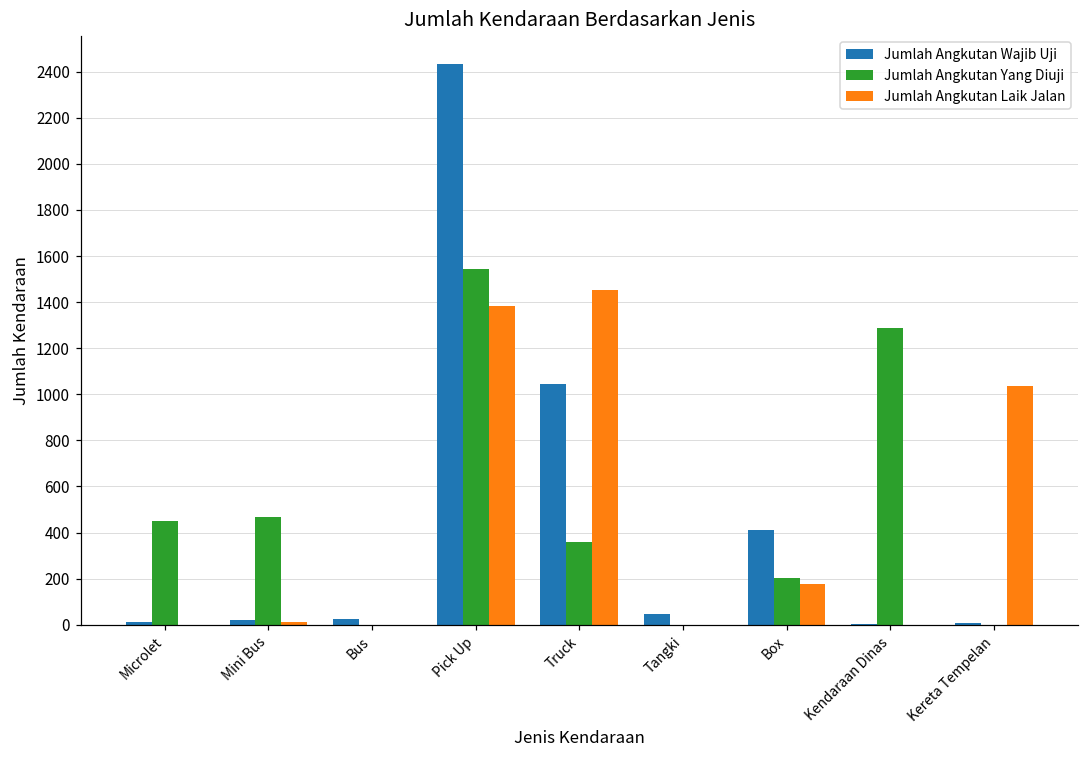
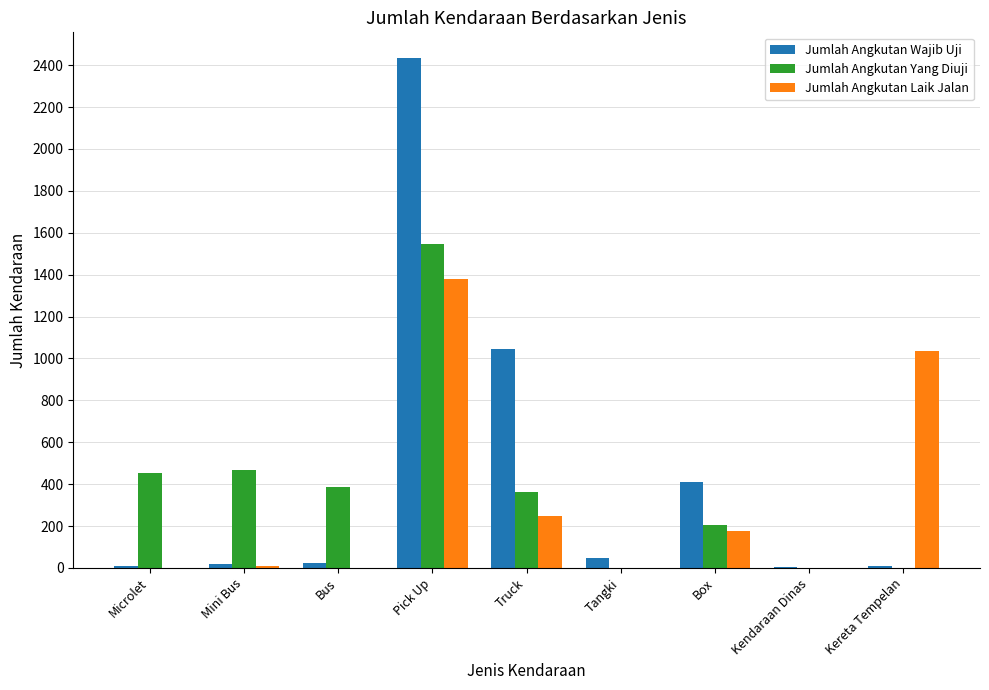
  {
    "Jumlah Angkutan Wajib Uji": {
      "Mini Bus": 20,
      "Bus": 20,
      "Pick Up": 2440,
      "Truck": 1050,
      "Tangki": 50,
      "Box": 410
    },
    "Jumlah Angkutan Yang Diuji": {
      "Microlet": 450,
      "Mini Bus": 470,
-     "Bus": 0,
+     "Bus": 390,
      "Pick Up": 1550,
      "Truck": 360,
      "Tangki": 0,
      "Box": 200,
-     "Kendaraan Dinas": 1290,
+     "Kendaraan Dinas": 0,
      "Kereta Tempelan": 0
    },
    "Jumlah Angkutan Laik Jalan": {
      "Microlet": 0,
      "Bus": 0,
      "Pick Up": 1380,
-     "Truck": 1450,
+     "Truck": 250,
      "Tangki": 0,
      "Box": 180,
      "Kendaraan Dinas": 0,
      "Kereta Tempelan": 1040
    }
  }
